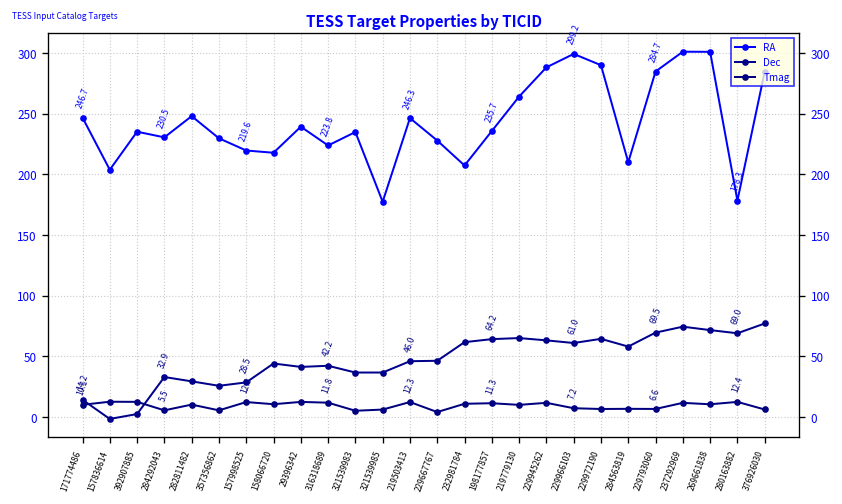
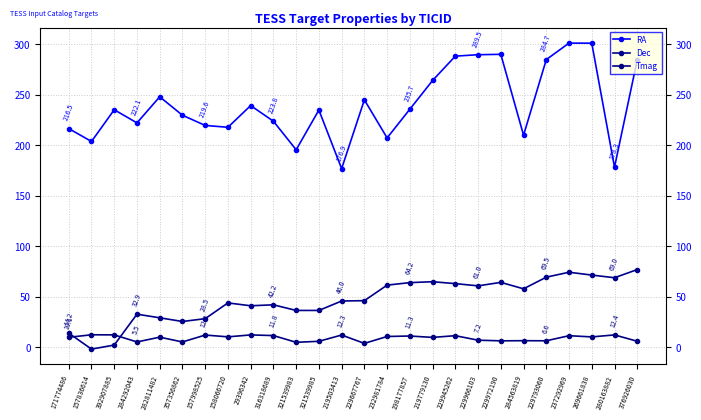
  {
    "RA": {
-     "171774486": 246.7,
-     "284292043": 230.5,
+     "171774486": 216.5,
+     "284292043": 222.1,
      "157998525": 219.6,
      "316318689": 223.8,
-     "321539983": 235,
-     "321539985": 177,
-     "219503413": 246.3,
-     "229667767": 228,
+     "321539983": 196,
+     "321539985": 235,
+     "219503413": 176.9,
+     "229667767": 245,
      "198177857": 235.7,
-     "229966103": 299.2,
+     "229966103": 289.5,
      "229793060": 284.7,
      "280163882": 178.3
    }
  }
